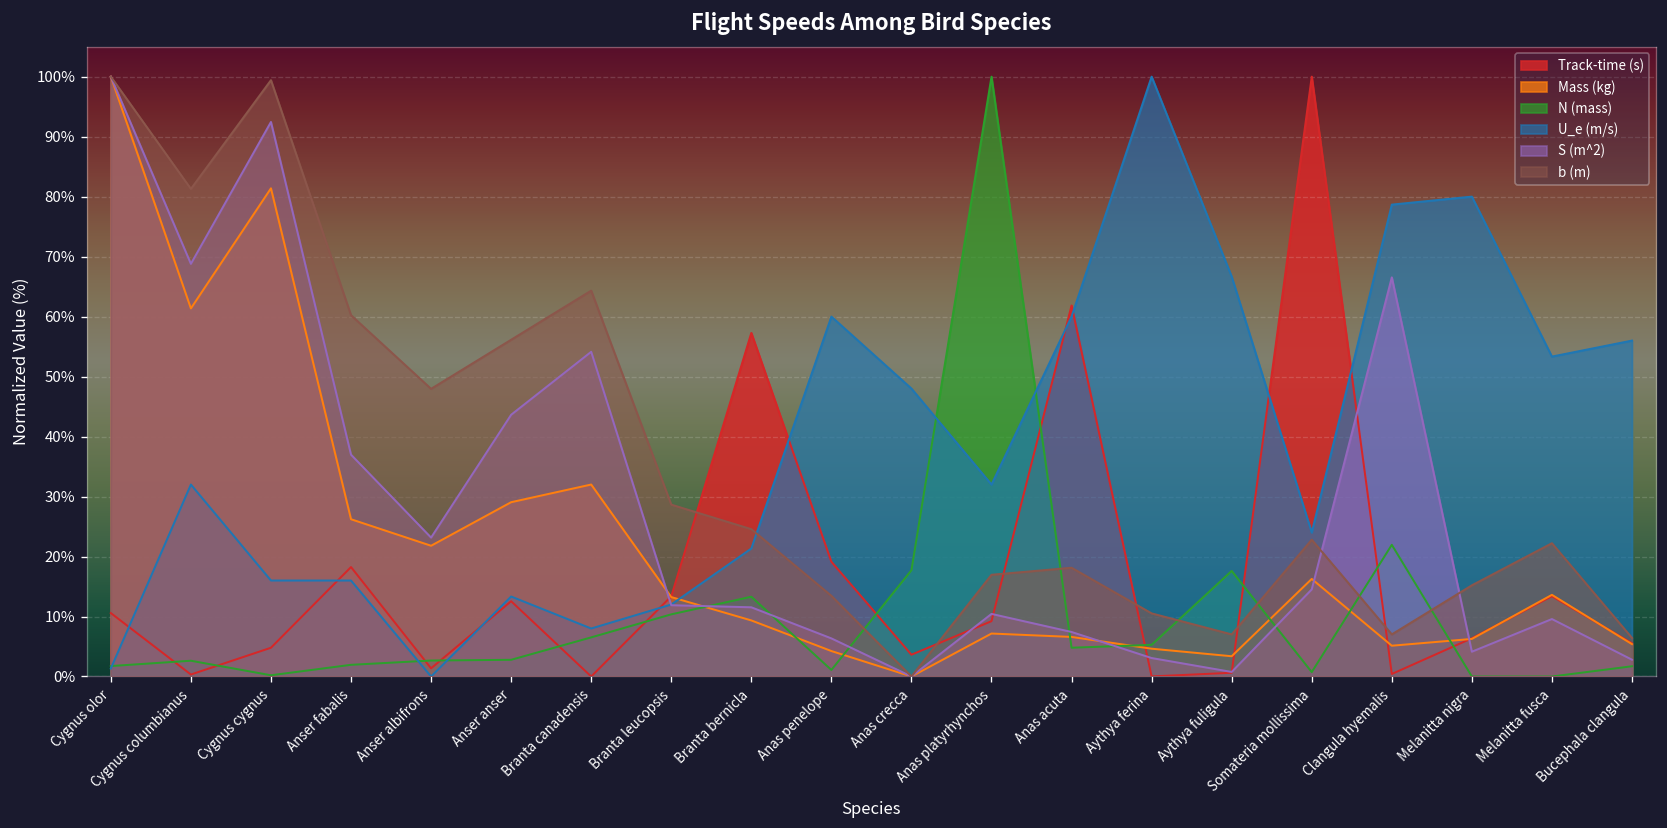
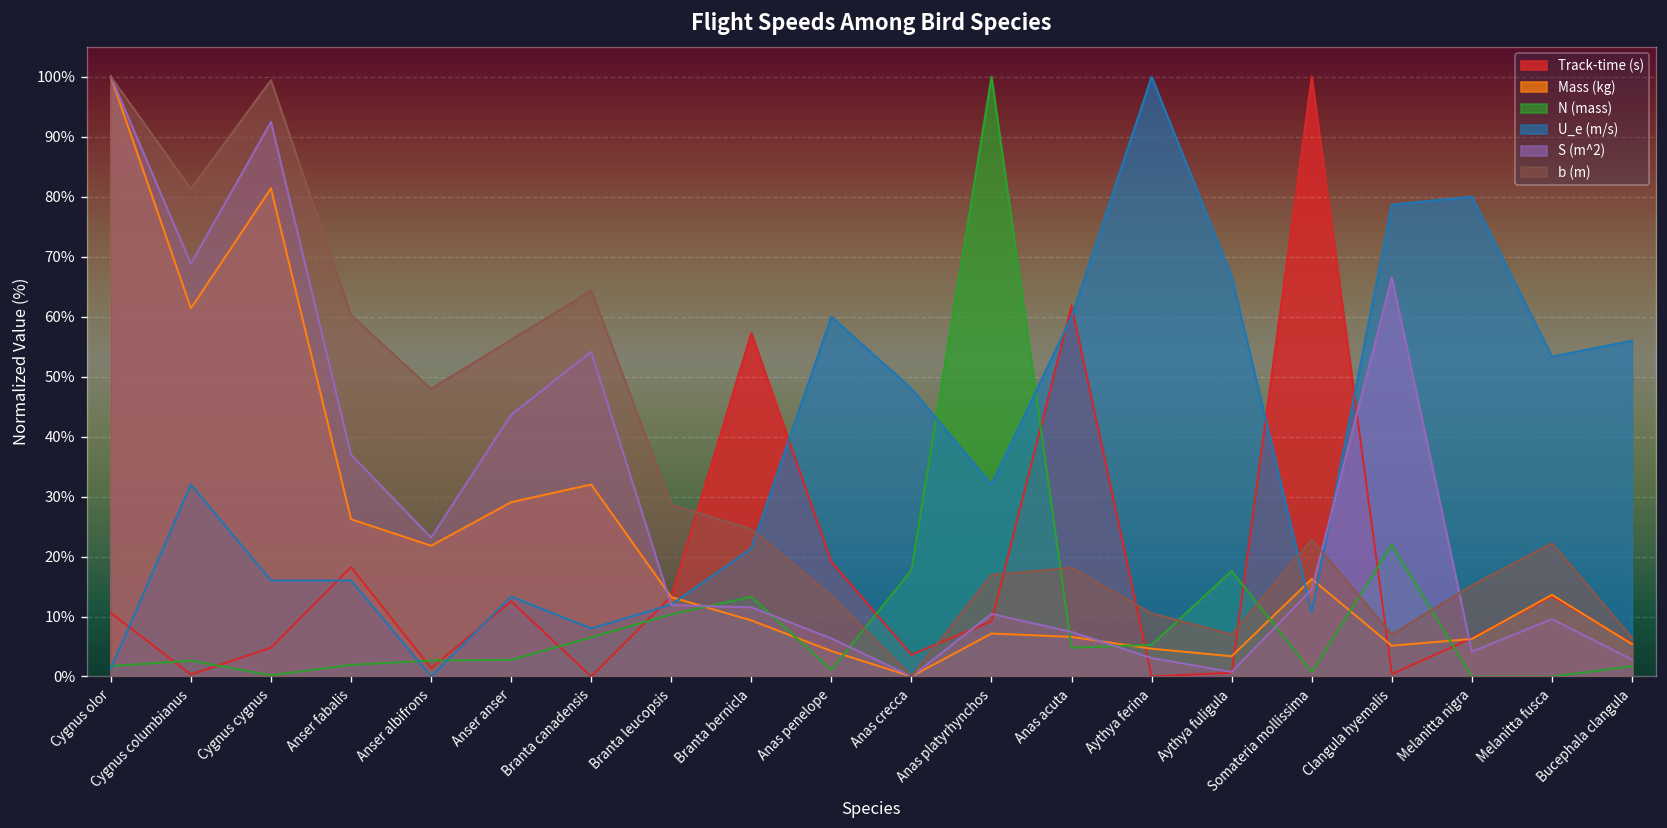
  {
    "Track-time (s)": {
      "Cygnus olor": "11%",
      "Cygnus columbianus": "0%",
      "Cygnus cygnus": "5%",
      "Anser fabalis": "18%",
      "Anser albifrons": "1%",
      "Anser anser": "13%",
      "Branta canadensis": "0%",
      "Branta bernicla": "57%",
      "Anas penelope": "19%",
      "Anas crecca": "4%",
      "Anas platyrhynchos": "9%",
      "Anas acuta": "62%",
      "Aythya ferina": "0%",
      "Somateria mollissima": "100%",
      "Clangula hyemalis": "0%"
    },
    "Mass (kg)": {
      "Cygnus columbianus": "61%",
      "Cygnus cygnus": "81%",
      "Anser fabalis": "26%",
      "Anser albifrons": "22%",
      "Anser anser": "29%",
      "Branta canadensis": "32%",
      "Branta bernicla": "9%",
      "Anas penelope": "4%",
      "Anas platyrhynchos": "7%",
      "Anas acuta": "7%",
      "Aythya ferina": "5%",
      "Aythya fuligula": "3%",
      "Somateria mollissima": "16%",
      "Clangula hyemalis": "5%"
    },
    "N (mass)": {
      "Cygnus columbianus": "3%",
      "Cygnus cygnus": "0%",
      "Anser fabalis": "2%",
      "Anser albifrons": "3%",
      "Anser anser": "3%",
      "Branta canadensis": "7%",
      "Branta leucopsis": "10%",
      "Branta bernicla": "13%",
      "Anas penelope": "1%",
      "Anas crecca": "18%",
      "Anas platyrhynchos": "100%",
      "Anas acuta": "5%",
      "Aythya ferina": "5%",
      "Aythya fuligula": "18%",
      "Somateria mollissima": "1%",
      "Clangula hyemalis": "22%",
      "Melanitta nigra": "0%",
      "Melanitta fusca": "0%",
      "Bucephala clangula": "2%"
    },
    "U_e (m/s)": {
      "Cygnus columbianus": "32%",
      "Cygnus cygnus": "16%",
      "Anser fabalis": "16%",
      "Anser albifrons": "0%",
      "Anser anser": "13%",
      "Branta canadensis": "8%",
      "Branta bernicla": "21%",
      "Anas penelope": "60%",
      "Anas crecca": "48%",
      "Anas platyrhynchos": "32%",
      "Anas acuta": "60%",
      "Aythya ferina": "100%",
      "Aythya fuligula": "67%",
-     "Somateria mollissima": "24%",
+     "Somateria mollissima": "11%",
      "Clangula hyemalis": "79%",
      "Melanitta nigra": "80%",
      "Melanitta fusca": "53%",
      "Bucephala clangula": "56%"
    },
    "S (m^2)": {
      "Cygnus columbianus": "69%",
      "Cygnus cygnus": "92%",
      "Anser fabalis": "37%",
      "Anser albifrons": "23%",
      "Anser anser": "44%",
      "Branta canadensis": "54%",
      "Branta bernicla": "12%",
      "Anas penelope": "6%",
      "Anas platyrhynchos": "10%",
      "Anas acuta": "7%",
      "Aythya ferina": "3%",
      "Somateria mollissima": "15%",
      "Clangula hyemalis": "67%",
      "Melanitta nigra": "4%",
      "Melanitta fusca": "10%",
      "Bucephala clangula": "3%"
    },
    "b (m)": {
      "Cygnus columbianus": "81%",
      "Cygnus cygnus": "99%",
      "Anser fabalis": "60%",
      "Anser albifrons": "48%",
      "Anser anser": "56%",
      "Branta canadensis": "64%",
      "Branta leucopsis": "29%",
      "Branta bernicla": "25%",
      "Anas penelope": "13%",
      "Anas platyrhynchos": "17%",
      "Anas acuta": "18%",
      "Aythya ferina": "11%",
      "Aythya fuligula": "7%",
      "Somateria mollissima": "23%",
      "Clangula hyemalis": "7%",
      "Melanitta nigra": "15%",
      "Melanitta fusca": "22%",
      "Bucephala clangula": "6%"
    }
  }
